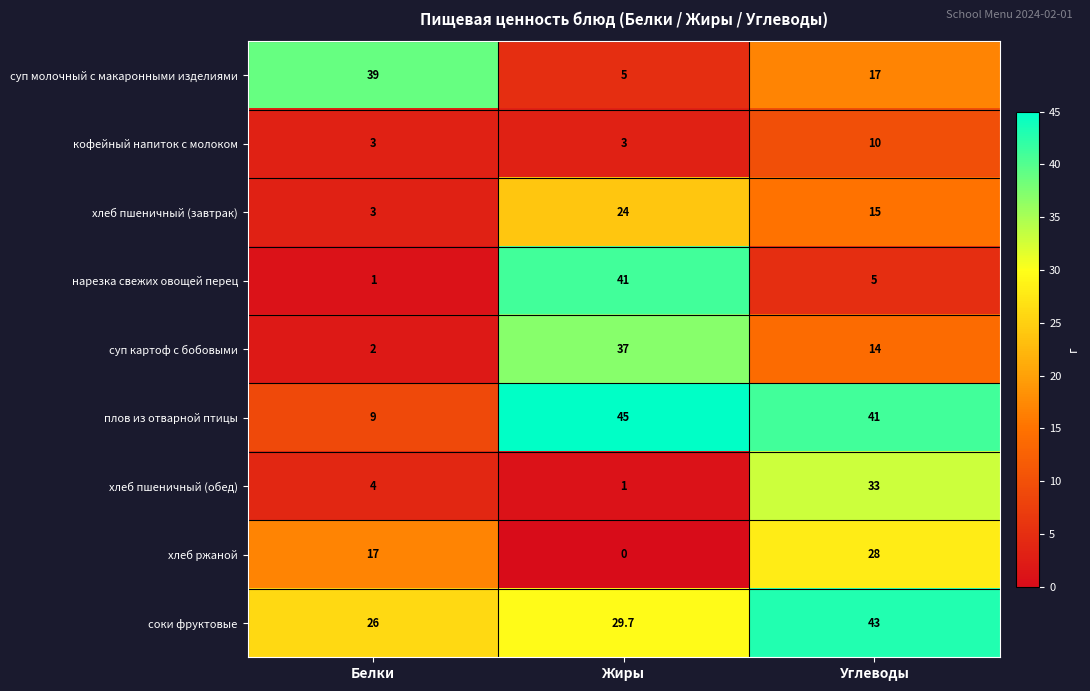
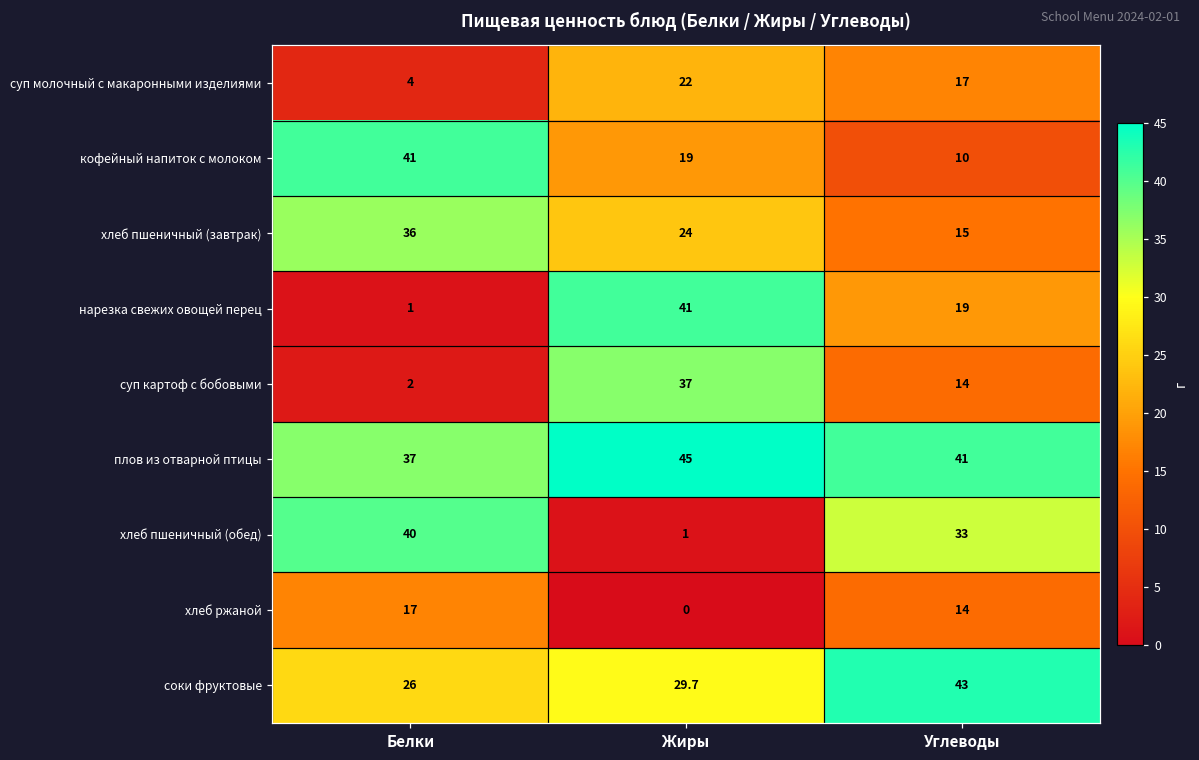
  {
    "суп молочный с макаронными изделиями": {
-     "Белки": 39,
-     "Жиры": 5,
+     "Белки": 4,
+     "Жиры": 22,
      "Углеводы": 17
    },
    "кофейный напиток с молоком": {
-     "Белки": 3,
-     "Жиры": 3,
+     "Белки": 41,
+     "Жиры": 19,
      "Углеводы": 10
    },
    "хлеб пшеничный (завтрак)": {
-     "Белки": 3,
+     "Белки": 36,
      "Жиры": 24,
      "Углеводы": 15
    },
    "нарезка свежих овощей перец": {
      "Белки": 1,
      "Жиры": 41,
-     "Углеводы": 5
+     "Углеводы": 19
    },
    "суп картоф с бобовыми": {
      "Белки": 2,
      "Жиры": 37,
      "Углеводы": 14
    },
    "плов из отварной птицы": {
-     "Белки": 9,
+     "Белки": 37,
      "Жиры": 45,
      "Углеводы": 41
    },
    "хлеб пшеничный (обед)": {
-     "Белки": 4,
+     "Белки": 40,
      "Жиры": 1,
      "Углеводы": 33
    },
    "хлеб ржаной": {
      "Белки": 17,
      "Жиры": 0,
-     "Углеводы": 28
+     "Углеводы": 14
    },
    "соки фруктовые": {
      "Белки": 26,
      "Жиры": 29.7,
      "Углеводы": 43
    }
  }
